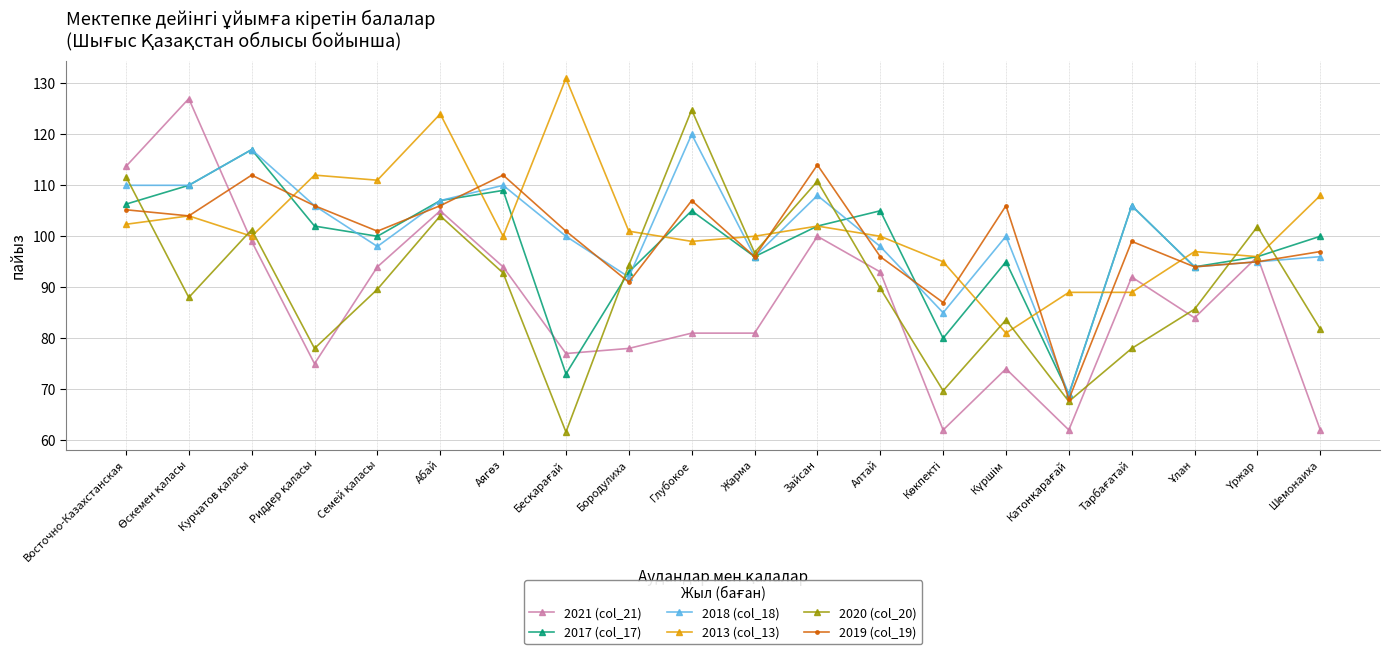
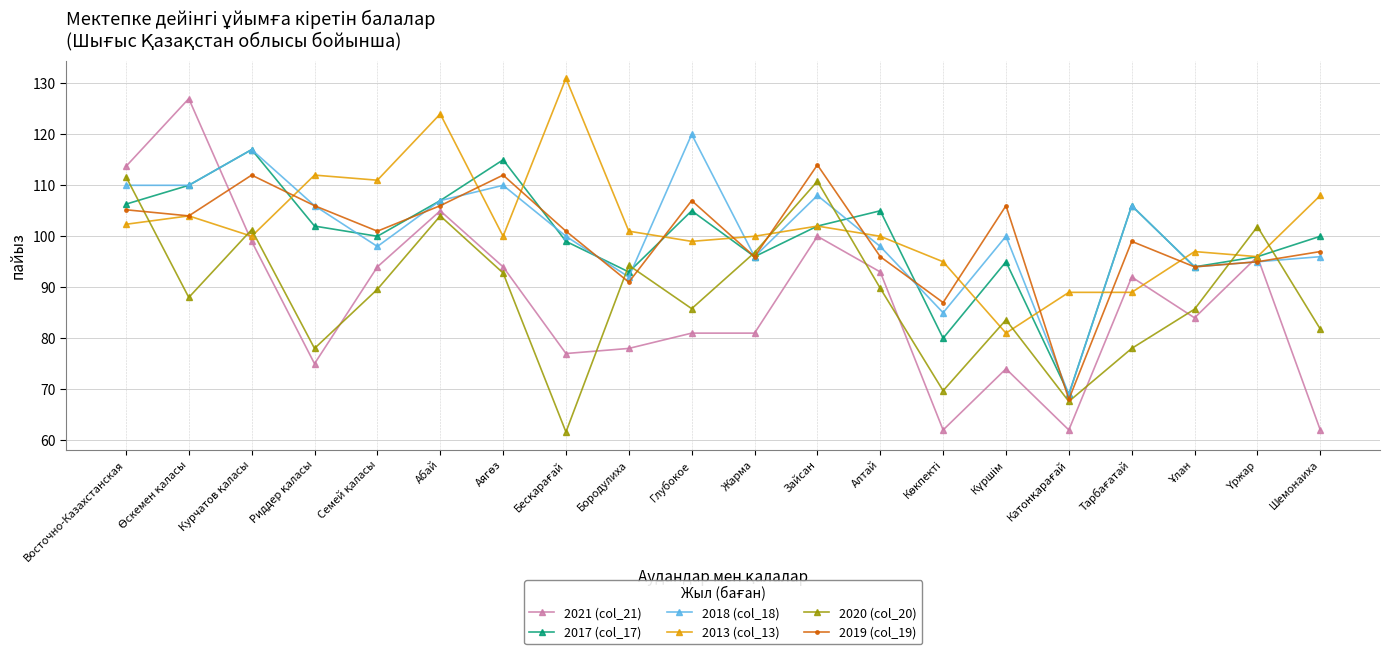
  {
    "2021 (col_21)": {
      "Восточно-Казахстанская": 114,
      "Өскемен қаласы": 127,
      "Курчатов қаласы": 99,
      "Риддер қаласы": 75,
      "Семей қаласы": 94,
      "Абай": 105,
      "Аягөз": 94,
      "Бесқарағай": 77,
      "Бородулиха": 78,
      "Глубокое": 81,
      "Жарма": 81,
      "Зайсан": 100,
      "Алтай": 93,
      "Көкпекті": 62,
      "Күршім": 74,
      "Катонқарағай": 62,
      "Тарбағатай": 92,
      "Ұлан": 84,
      "Шемонаиха": 62
    },
    "2017 (col_17)": {
      "Восточно-Казахстанская": 106,
      "Риддер қаласы": 102,
      "Семей қаласы": 100,
-     "Аягөз": 109,
-     "Бесқарағай": 73,
+     "Аягөз": 115,
+     "Бесқарағай": 99,
      "Бородулиха": 93,
      "Глубокое": 105,
      "Алтай": 105,
      "Көкпекті": 80,
      "Күршім": 95,
      "Шемонаиха": 100
    },
    "2018 (col_18)": {
      "Восточно-Казахстанская": 110,
      "Семей қаласы": 98,
      "Аягөз": 110,
      "Бесқарағай": 100,
      "Бородулиха": 92,
      "Глубокое": 120,
      "Зайсан": 108,
      "Алтай": 98,
      "Көкпекті": 85,
      "Күршім": 100,
      "Шемонаиха": 96
    },
    "2013 (col_13)": {
      "Восточно-Казахстанская": 102,
      "Курчатов қаласы": 100,
      "Риддер қаласы": 112,
      "Семей қаласы": 111,
      "Абай": 124,
      "Аягөз": 100,
      "Бесқарағай": 131,
      "Бородулиха": 101,
      "Глубокое": 99,
      "Жарма": 100,
      "Алтай": 100,
      "Көкпекті": 95,
      "Күршім": 81,
      "Катонқарағай": 89,
      "Тарбағатай": 89,
      "Ұлан": 97,
      "Шемонаиха": 108
    },
    "2020 (col_20)": {
      "Восточно-Казахстанская": 112,
      "Өскемен қаласы": 88,
      "Курчатов қаласы": 101,
      "Риддер қаласы": 78,
      "Семей қаласы": 90,
      "Абай": 104,
      "Аягөз": 93,
      "Бесқарағай": 62,
      "Бородулиха": 94,
-     "Глубокое": 125,
+     "Глубокое": 86,
      "Жарма": 97,
      "Зайсан": 111,
      "Алтай": 90,
      "Көкпекті": 70,
      "Күршім": 84,
      "Тарбағатай": 78,
      "Ұлан": 86,
      "Үржар": 102,
      "Шемонаиха": 82
    },
    "2019 (col_19)": {
      "Восточно-Казахстанская": 105,
      "Курчатов қаласы": 112,
      "Семей қаласы": 101,
      "Абай": 106,
      "Аягөз": 112,
      "Бесқарағай": 101,
      "Бородулиха": 91,
      "Глубокое": 107,
      "Зайсан": 114,
      "Алтай": 96,
      "Көкпекті": 87,
      "Күршім": 106,
      "Тарбағатай": 99,
      "Шемонаиха": 97
    }
  }
